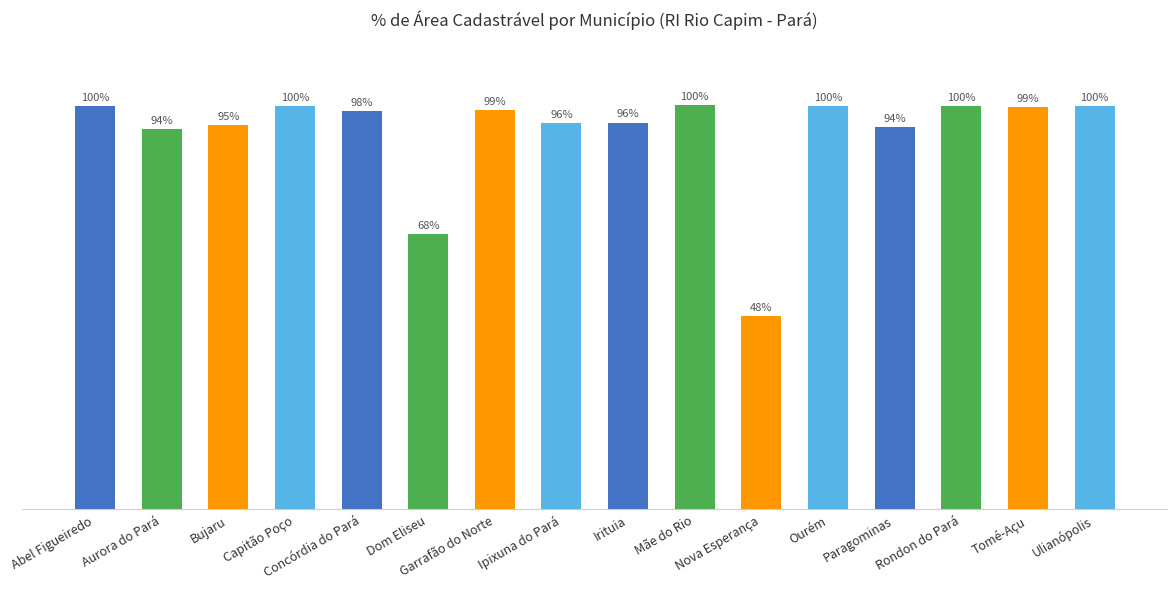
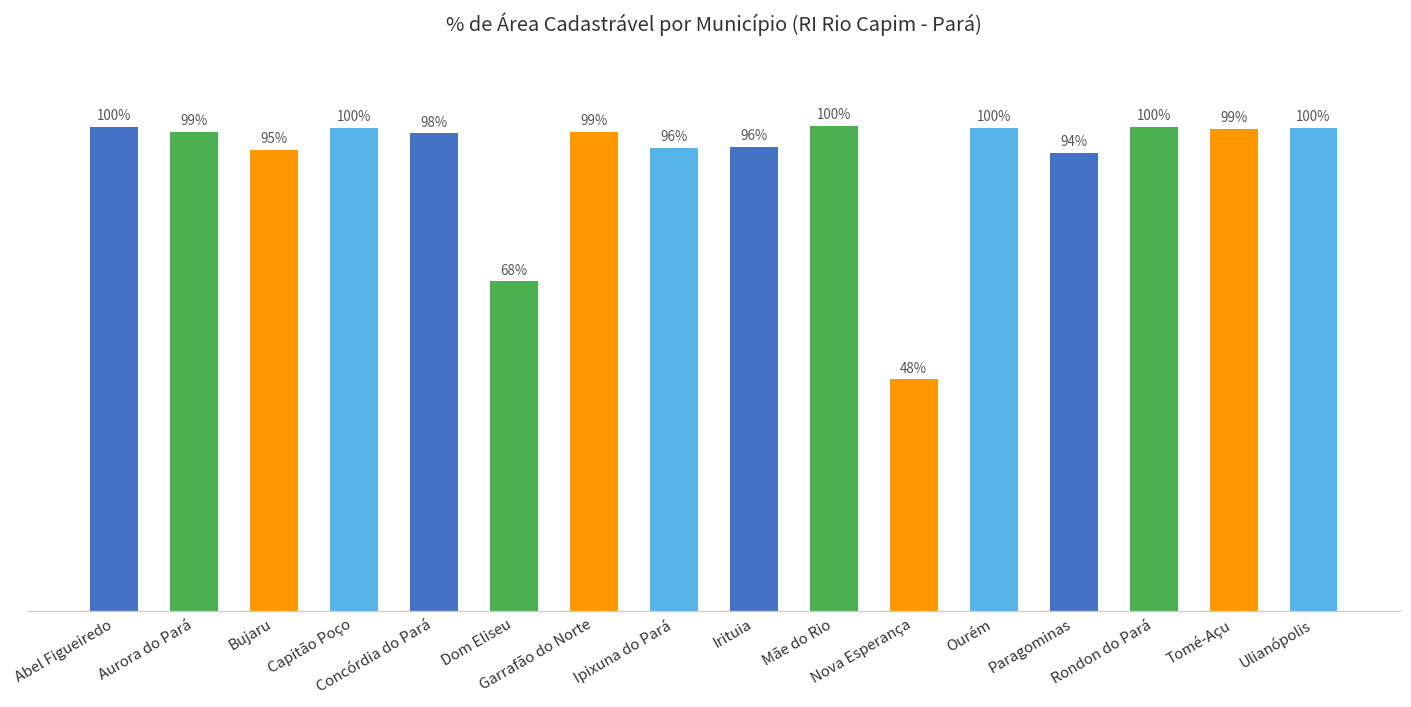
  {
    "Abel Figueiredo": "100%",
-   "Aurora do Pará": "94%",
+   "Aurora do Pará": "99%",
    "Bujaru": "95%",
    "Capitão Poço": "100%",
    "Concórdia do Pará": "98%",
    "Dom Eliseu": "68%",
    "Garrafão do Norte": "99%",
    "Ipixuna do Pará": "96%",
    "Irituia": "96%",
    "Mãe do Rio": "100%",
    "Nova Esperança": "48%",
    "Ourém": "100%",
    "Paragominas": "94%",
    "Rondon do Pará": "100%",
    "Tomé-Açu": "99%",
    "Ulianópolis": "100%"
  }
